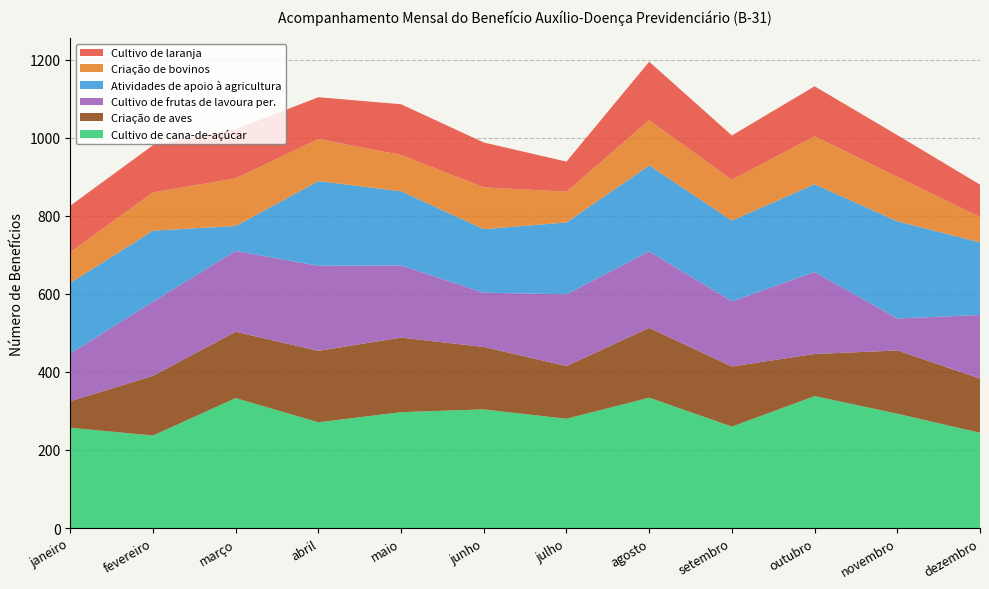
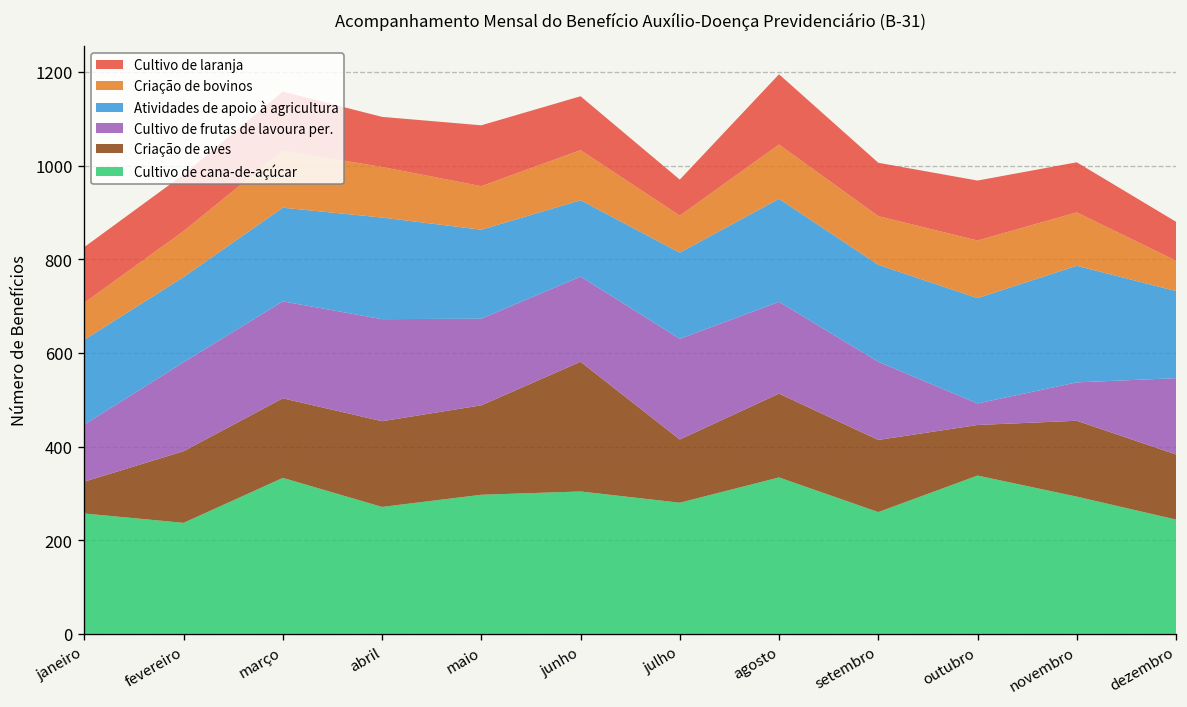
  {
    "Cultivo de cana-de-açúcar": {
      "janeiro": 260,
      "fevereiro": 240,
      "março": 330,
      "abril": 270,
      "maio": 300,
      "junho": 300,
      "julho": 280,
      "agosto": 330,
      "setembro": 260,
      "outubro": 340,
      "novembro": 290,
      "dezembro": 240
    },
    "Criação de aves": {
      "janeiro": 70,
      "fevereiro": 150,
      "março": 170,
      "abril": 180,
      "maio": 190,
-     "junho": 160,
+     "junho": 280,
      "julho": 140,
      "agosto": 180,
      "setembro": 150,
      "outubro": 110,
      "novembro": 160,
      "dezembro": 140
    },
    "Cultivo de frutas de lavoura per.": {
      "janeiro": 120,
      "fevereiro": 190,
      "março": 210,
      "abril": 220,
      "maio": 190,
-     "junho": 140,
-     "julho": 180,
+     "junho": 180,
+     "julho": 220,
      "agosto": 200,
      "setembro": 170,
-     "outubro": 210,
+     "outubro": 50,
      "novembro": 80,
      "dezembro": 160
    },
    "Atividades de apoio à agricultura": {
      "janeiro": 180,
      "fevereiro": 180,
-     "março": 60,
+     "março": 200,
      "abril": 220,
      "maio": 190,
      "junho": 160,
      "julho": 180,
      "agosto": 220,
      "setembro": 210,
      "outubro": 230,
      "novembro": 250,
      "dezembro": 190
    }
  }
